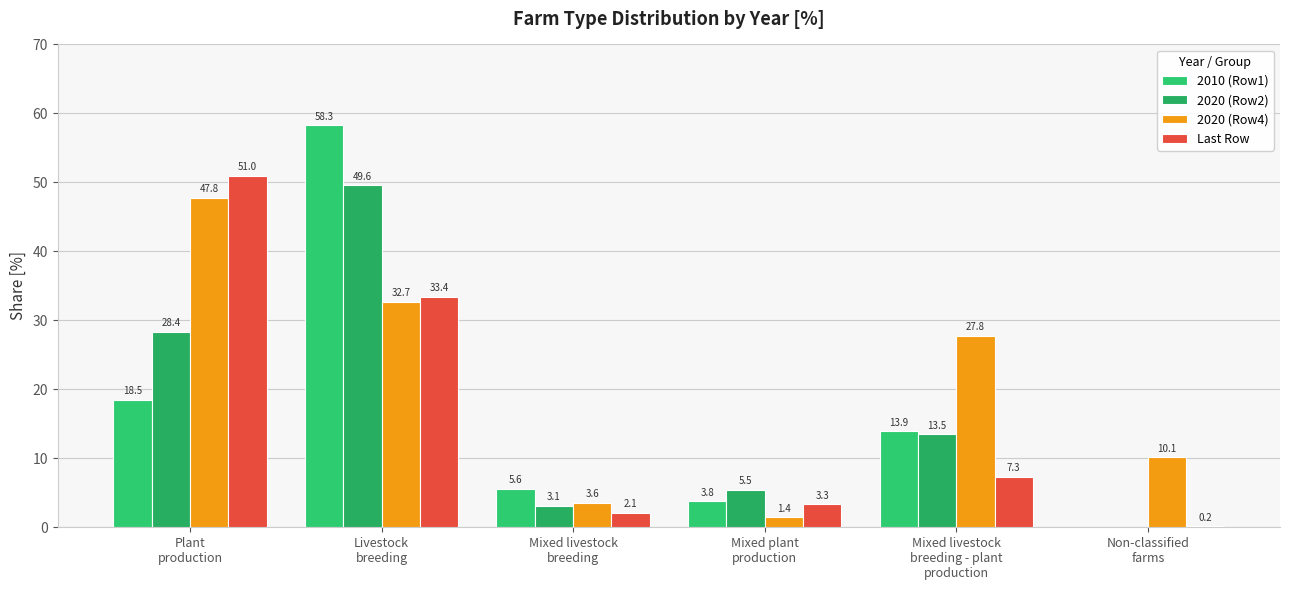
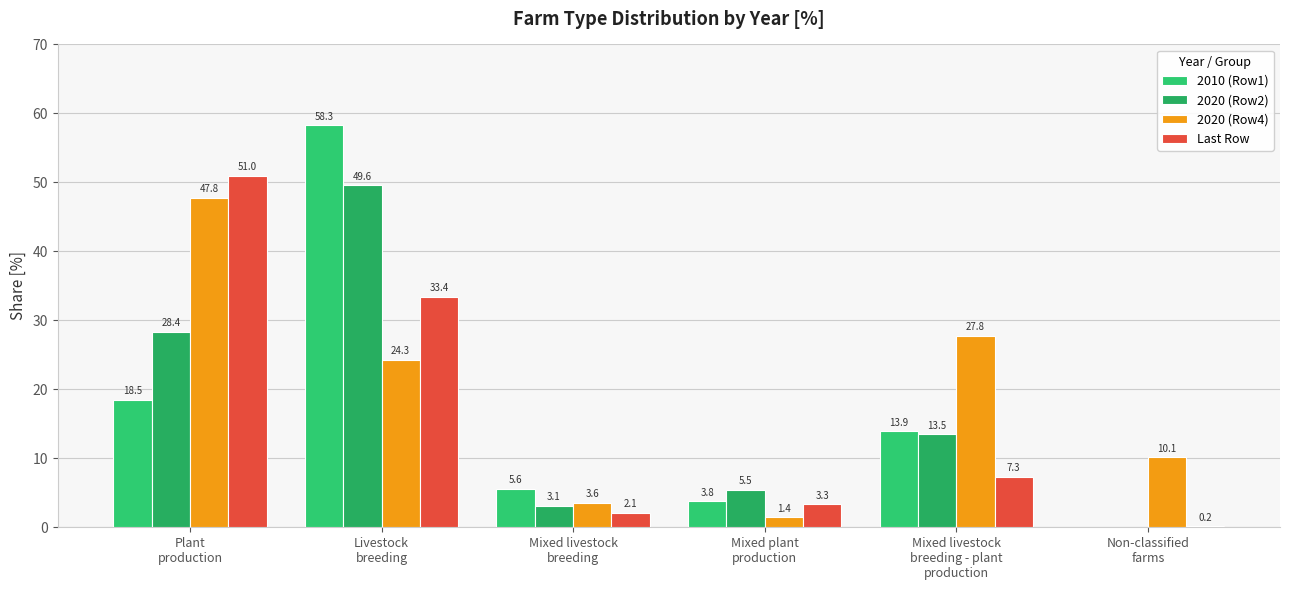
  {
    "2020 (Row4)": {
      "Plant production": 47.8,
-     "Livestock breeding": 32.7,
+     "Livestock breeding": 24.3,
      "Mixed livestock breeding": 3.6,
      "Mixed plant production": 1.4,
      "Mixed livestock breeding - plant production": 27.8,
      "Non-classified farms": 10.1
    },
    "Last Row": {
      "Plant production": 51.0,
      "Livestock breeding": 33.4,
      "Mixed livestock breeding": 2.1,
      "Mixed plant production": 3.3,
      "Mixed livestock breeding - plant production": 7.3,
      "Non-classified farms": 0.2
    }
  }
